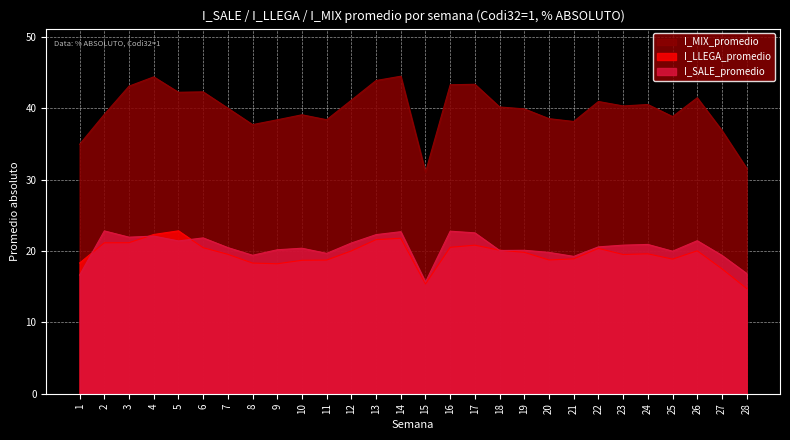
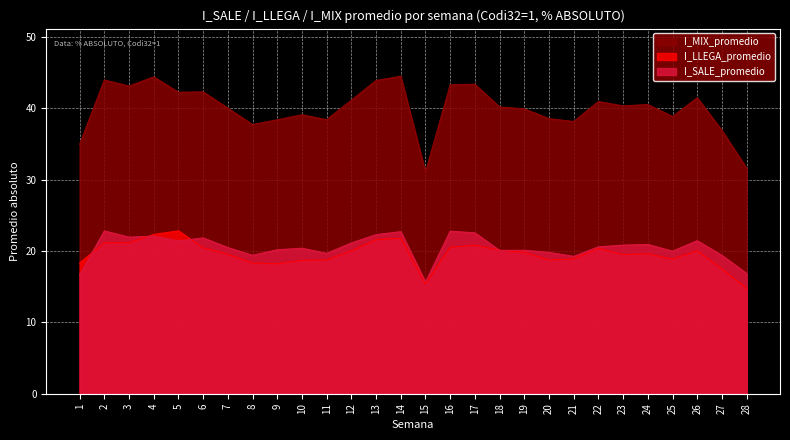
  {
    "I_MIX_promedio": {
      "1": 35,
-     "2": 39,
+     "2": 44,
      "3": 43,
      "4": 44,
      "5": 42,
      "6": 42,
      "7": 40,
      "8": 38,
      "9": 38,
      "10": 39,
      "11": 38,
      "12": 41,
      "13": 44,
      "14": 44,
      "15": 31,
      "16": 43,
      "17": 43,
      "18": 40,
      "19": 40,
      "20": 39,
      "21": 38,
      "22": 41,
      "23": 40,
      "24": 41,
      "25": 39,
      "26": 41,
      "27": 37,
      "28": 32
    },
    "I_LLEGA_promedio": {
      "1": 18,
      "2": 21,
      "3": 21,
      "5": 23,
      "6": 20,
      "7": 20,
      "8": 18,
      "9": 18,
      "10": 19,
      "11": 19,
      "12": 20,
      "13": 22,
      "14": 22,
      "16": 21,
      "17": 21,
      "20": 19,
      "23": 20,
      "24": 20,
      "25": 19,
      "26": 20,
      "27": 18,
      "28": 15
    },
    "I_SALE_promedio": {
      "1": 17,
      "2": 23,
      "3": 22,
      "5": 21,
      "6": 22,
      "7": 20,
      "8": 19,
      "9": 20,
      "10": 20,
      "11": 20,
      "12": 21,
      "13": 22,
      "14": 23,
      "16": 23,
      "17": 23,
      "20": 20,
      "23": 21,
      "24": 21,
      "25": 20,
      "26": 21,
      "27": 19,
      "28": 17
    }
  }
